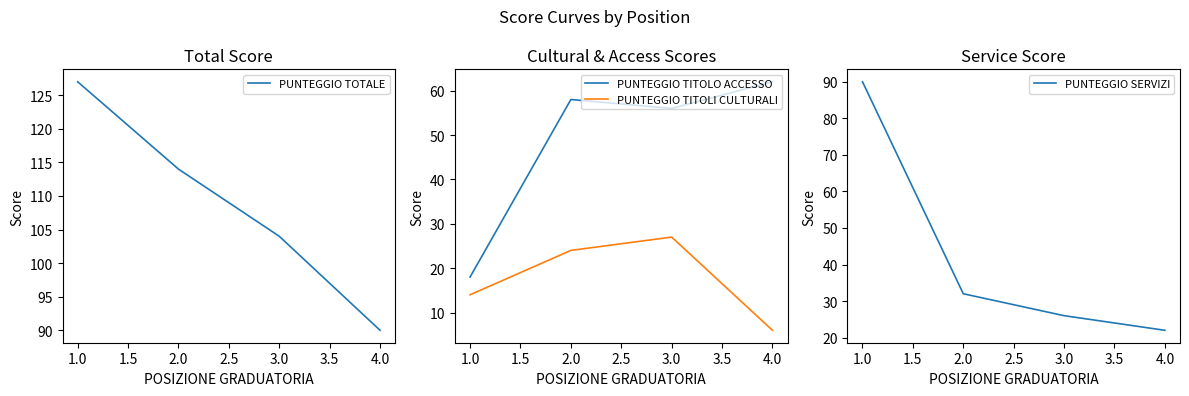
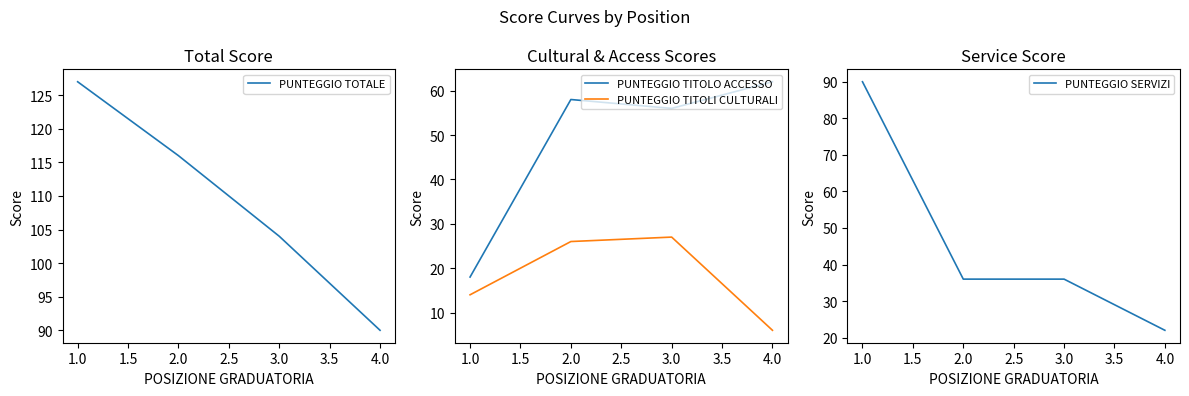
  {
    "Total Score": {
      "1.0": 127,
-     "2.0": 114,
+     "2.0": 116,
      "3.0": 104,
      "4.0": 90
    },
    "Cultural & Access Scores": {
      "PUNTEGGIO TITOLO ACCESSO": {
        "1.0": 18,
        "2.0": 58
      },
      "PUNTEGGIO TITOLI CULTURALI": {
        "1.0": 14,
-       "2.0": 24,
+       "2.0": 26,
        "3.0": 27,
        "4.0": 6
      }
    },
    "Service Score": {
      "1.0": 90,
-     "2.0": 32,
-     "3.0": 26,
+     "2.0": 36,
+     "3.0": 36,
      "4.0": 22
    }
  }
